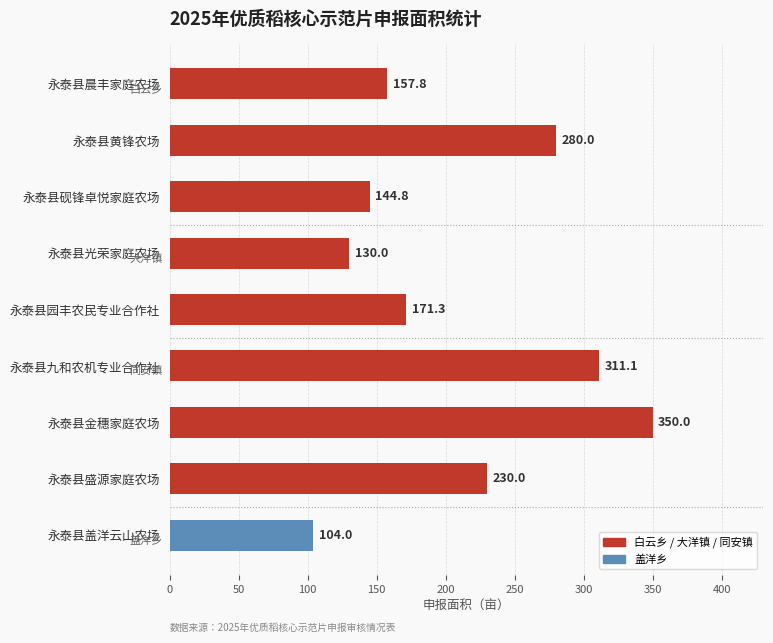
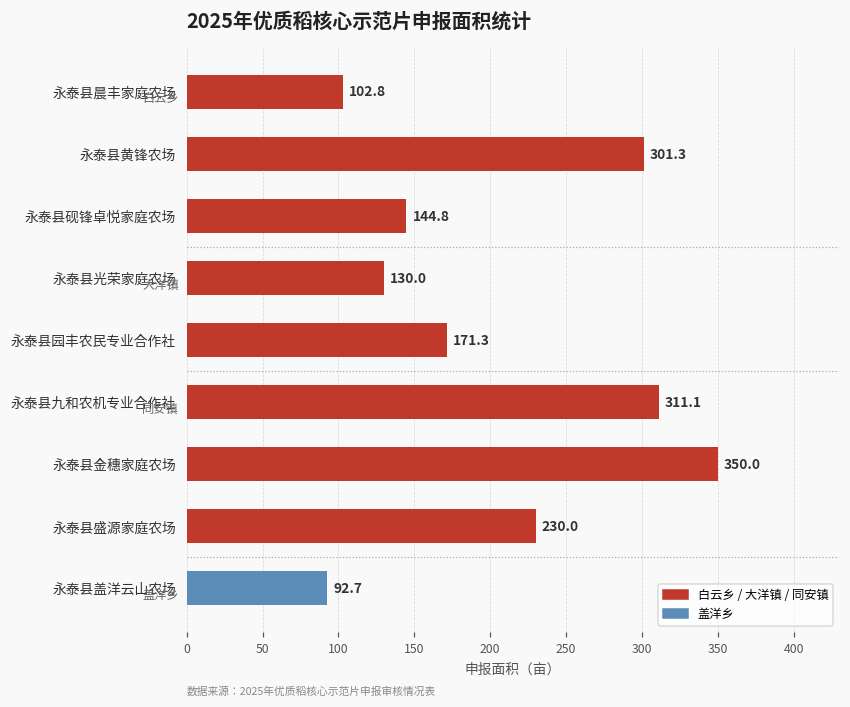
  {
-   "永泰县晨丰家庭农场": 157.8,
-   "永泰县黄锋农场": 280.0,
+   "永泰县晨丰家庭农场": 102.8,
+   "永泰县黄锋农场": 301.3,
    "永泰县砚锋卓悦家庭农场": 144.8,
    "永泰县光荣家庭农场": 130.0,
    "永泰县园丰农民专业合作社": 171.3,
    "永泰县九和农机专业合作社": 311.1,
    "永泰县金穗家庭农场": 350.0,
    "永泰县盛源家庭农场": 230.0,
-   "永泰县盖洋云山农场": 104.0
+   "永泰县盖洋云山农场": 92.7
  }
